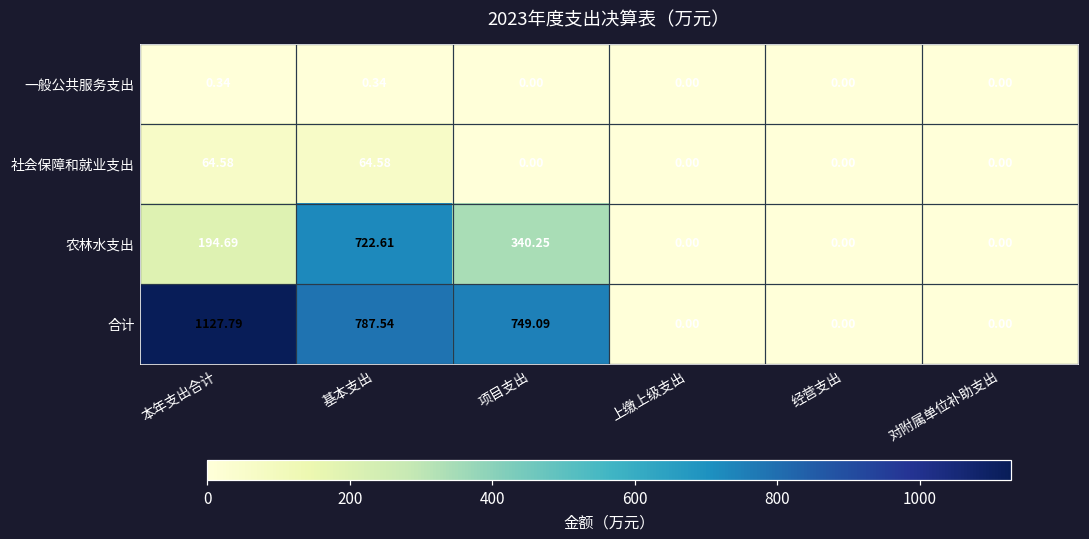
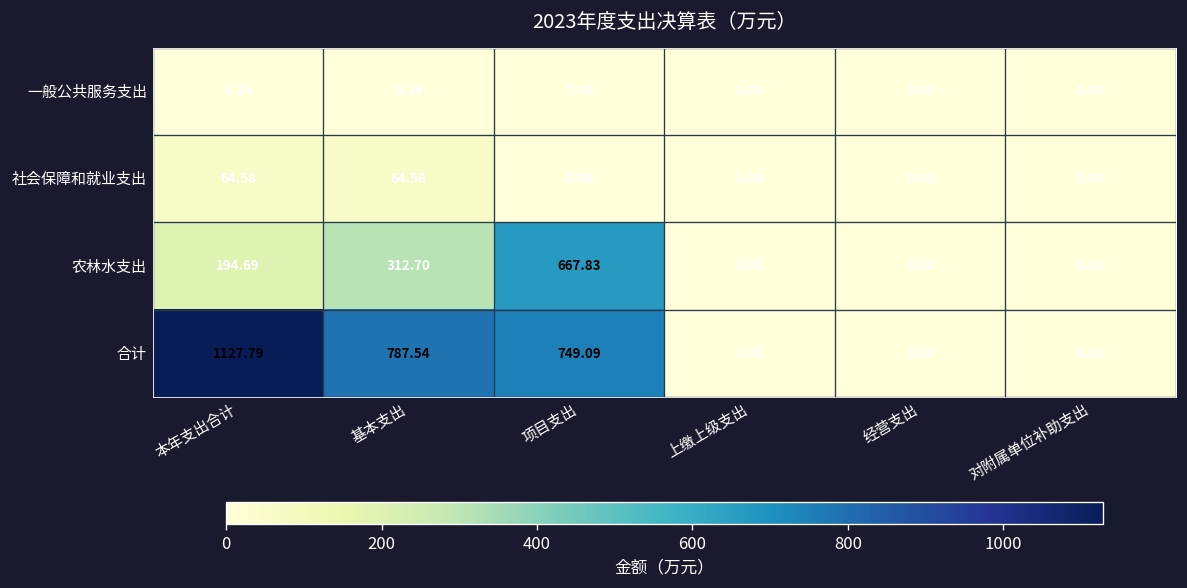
  {
    "社会保障和就业支出": {
      "本年支出合计": 64.58,
      "基本支出": 64.58
    },
    "农林水支出": {
      "本年支出合计": 194.69,
-     "基本支出": 722.61,
-     "项目支出": 340.25
+     "基本支出": 312.70,
+     "项目支出": 667.83
    },
    "合计": {
      "本年支出合计": 1127.79,
      "基本支出": 787.54,
      "项目支出": 749.09
    }
  }
